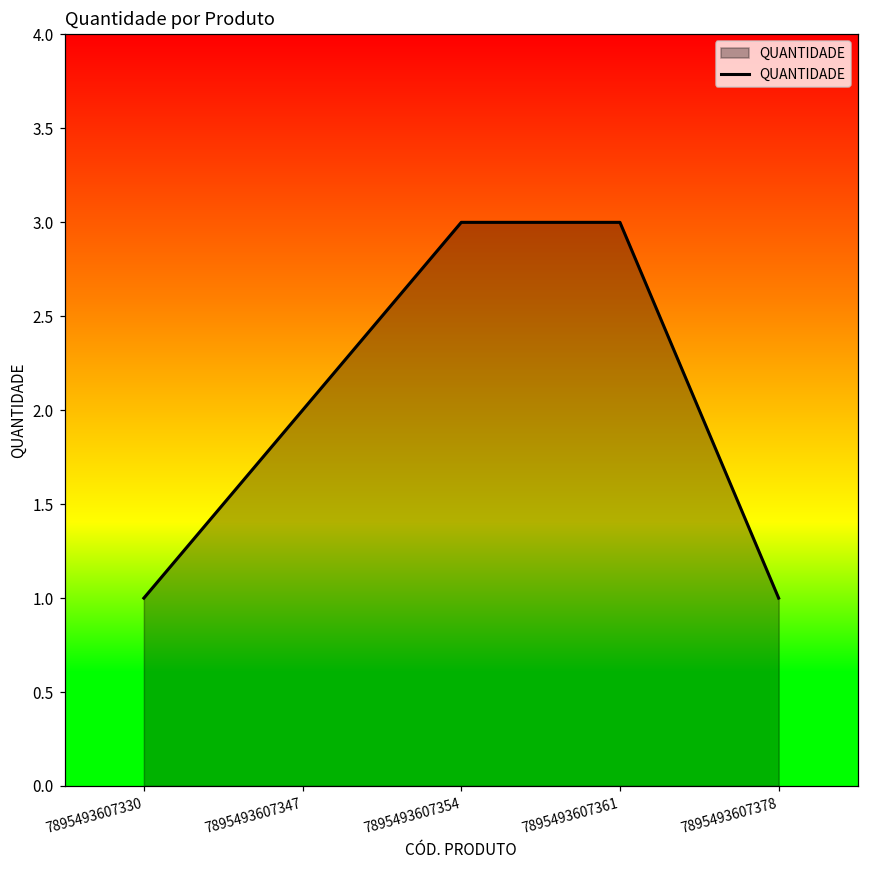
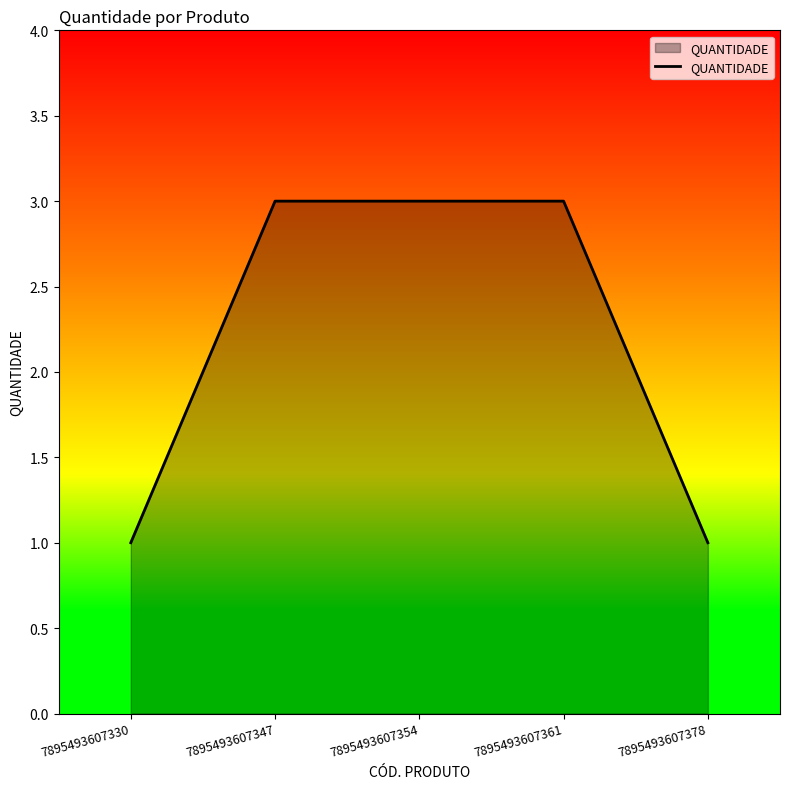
  {
    "7895493607330": 1,
-   "7895493607347": 2,
+   "7895493607347": 3,
    "7895493607354": 3,
    "7895493607361": 3,
    "7895493607378": 1
  }
